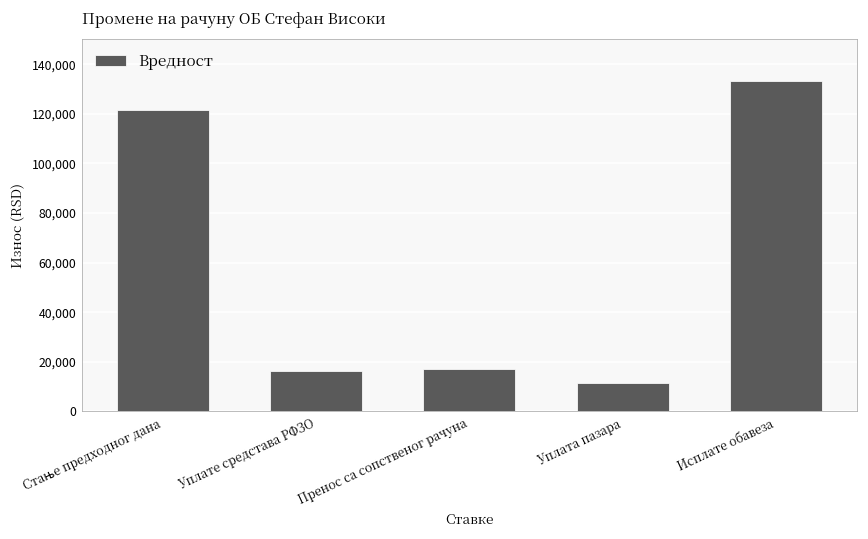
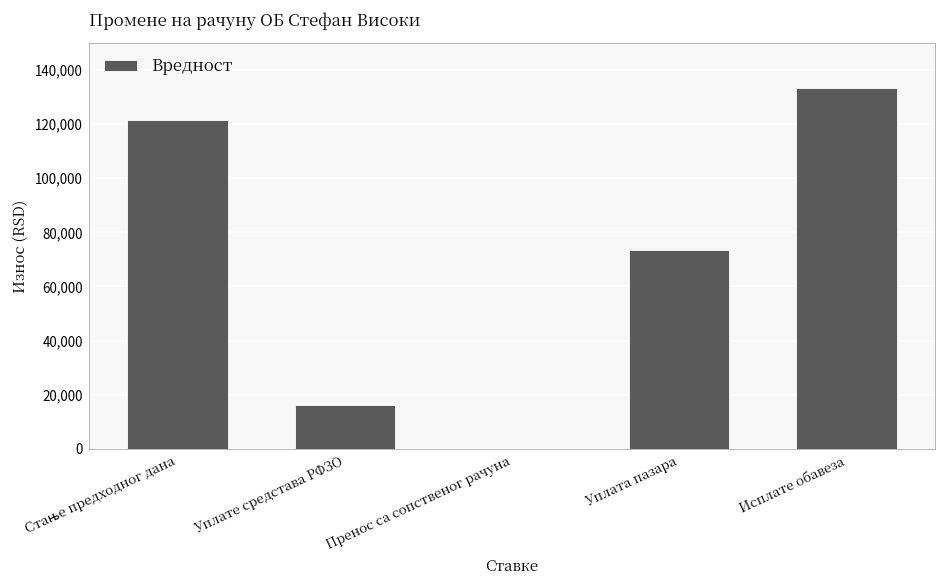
  {
    "Стање предходног дана": "122,000",
    "Уплате средстава РФЗО": "16,000",
-   "Пренос са сопственог рачуна": "17,000",
-   "Уплата пазара": "12,000",
+   "Пренос са сопственог рачуна": "0",
+   "Уплата пазара": "74,000",
    "Исплате обавеза": "133,000"
  }
